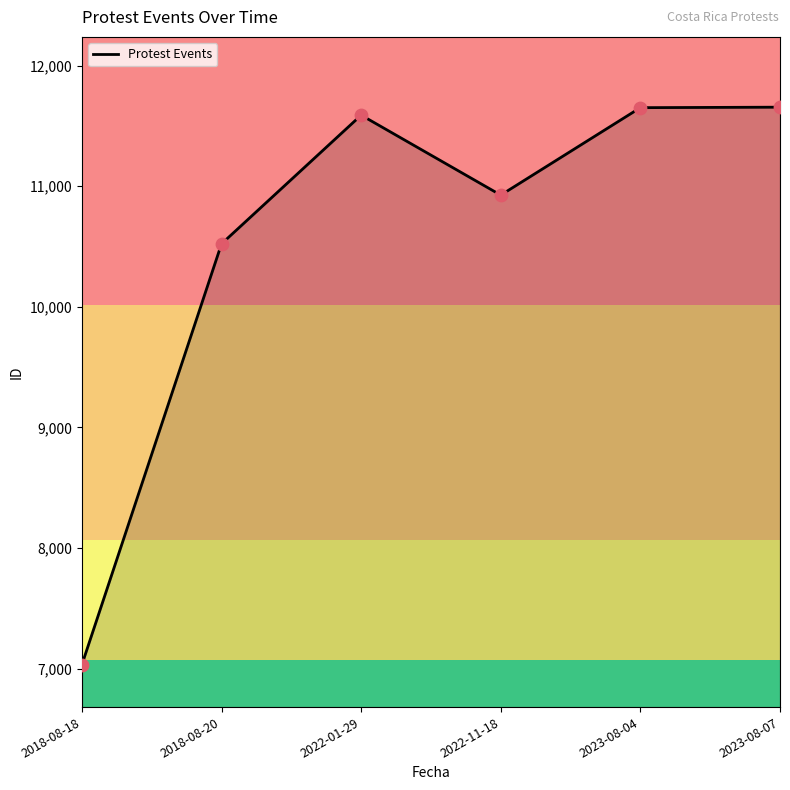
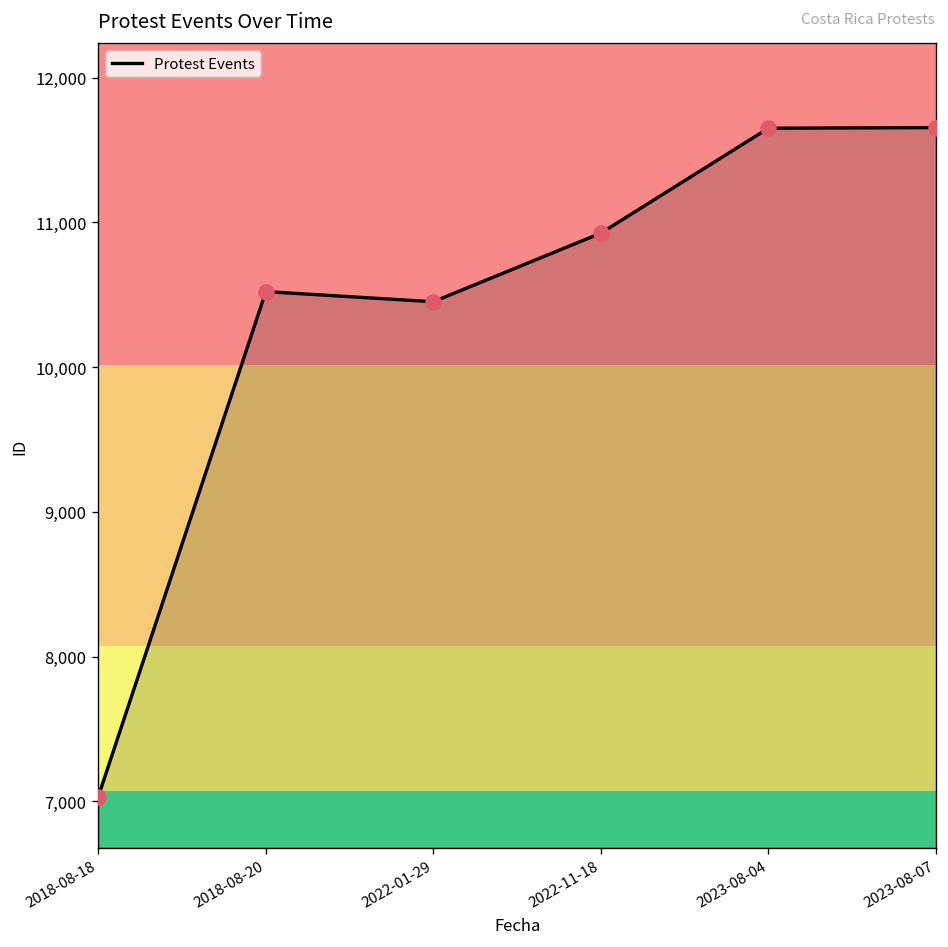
  {
    "2018-08-18": "7,030",
    "2018-08-20": "10,520",
-   "2022-01-29": "11,590",
+   "2022-01-29": "10,450",
    "2022-11-18": "10,930",
    "2023-08-04": "11,650",
    "2023-08-07": "11,660"
  }
